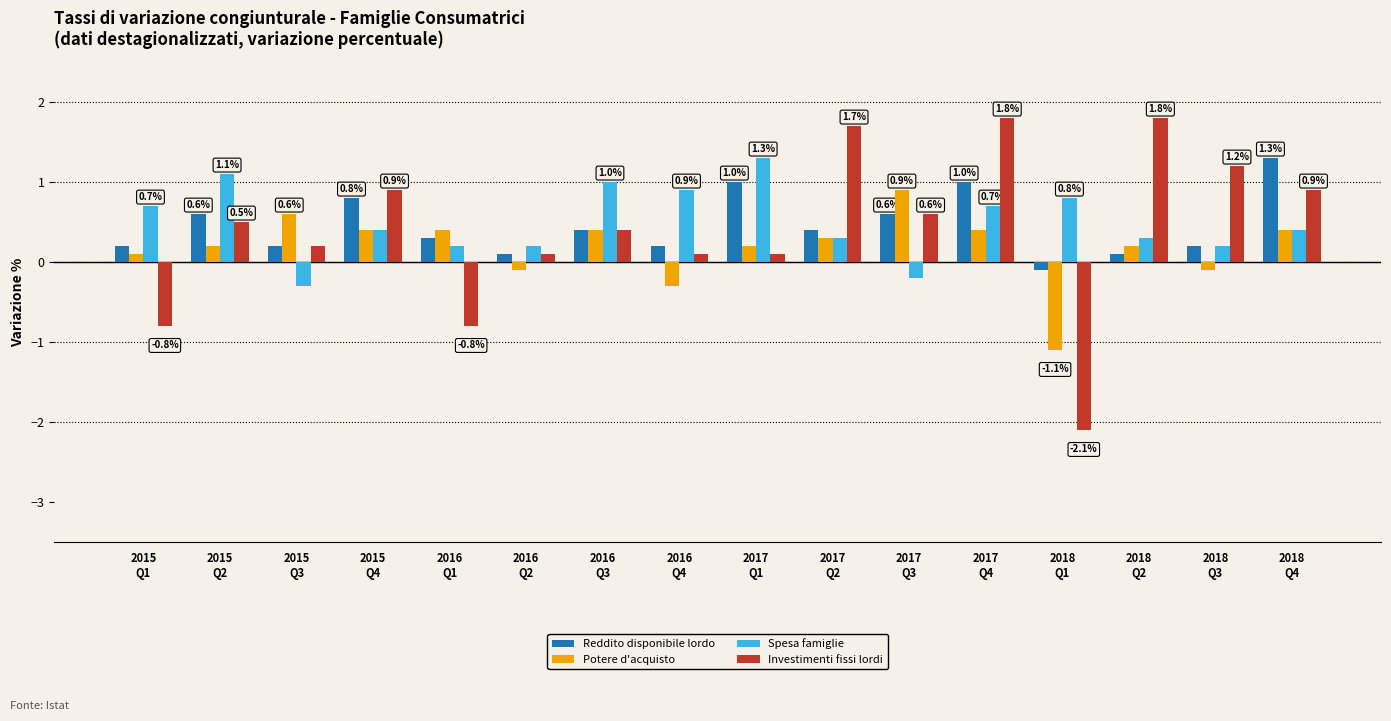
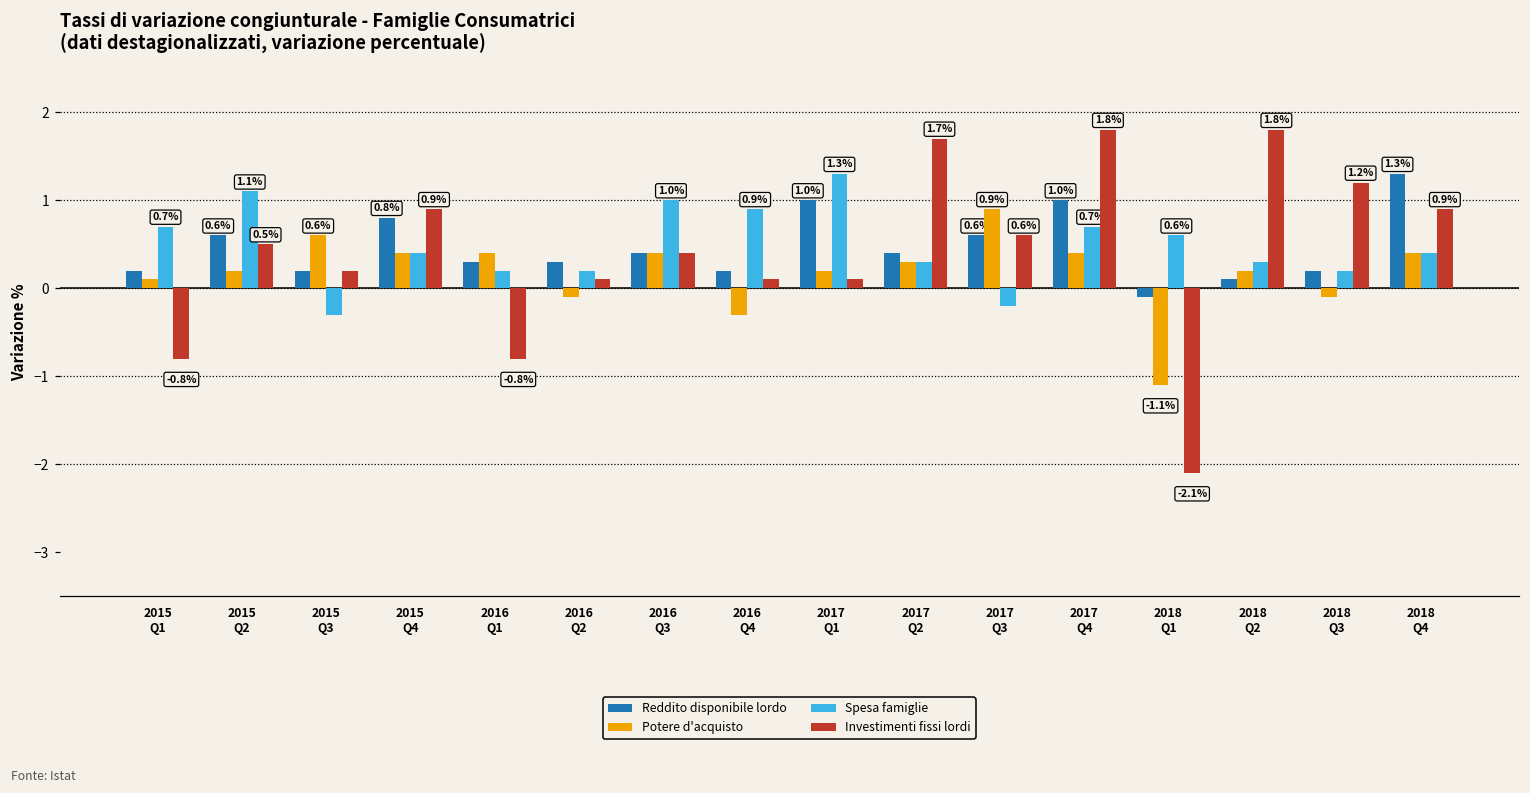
  {
    "Reddito disponibile lordo": {
      "2015 Q1": "0.2",
      "2015 Q3": "0.2",
      "2016 Q1": "0.3",
-     "2016 Q2": "0.1",
+     "2016 Q2": "0.3",
      "2016 Q3": "0.4",
      "2016 Q4": "0.2",
      "2017 Q2": "0.4",
      "2018 Q1": "-0.1",
      "2018 Q2": "0.1",
      "2018 Q3": "0.2"
    },
    "Potere d'acquisto": {
      "2015 Q1": "0.1",
      "2015 Q2": "0.2",
      "2015 Q4": "0.4",
      "2016 Q1": "0.4",
      "2016 Q2": "-0.1",
      "2016 Q3": "0.4",
      "2016 Q4": "-0.3",
      "2017 Q1": "0.2",
      "2017 Q2": "0.3",
      "2017 Q4": "0.4",
      "2018 Q2": "0.2",
      "2018 Q3": "-0.1",
      "2018 Q4": "0.4"
    },
    "Spesa famiglie": {
-     "2018 Q1": "0.8%"
+     "2018 Q1": "0.6%"
    },
    "Investimenti fissi lordi": {
      "2015 Q3": "0.2",
      "2016 Q2": "0.1",
      "2016 Q3": "0.4",
      "2016 Q4": "0.1",
      "2017 Q1": "0.1"
    }
  }
